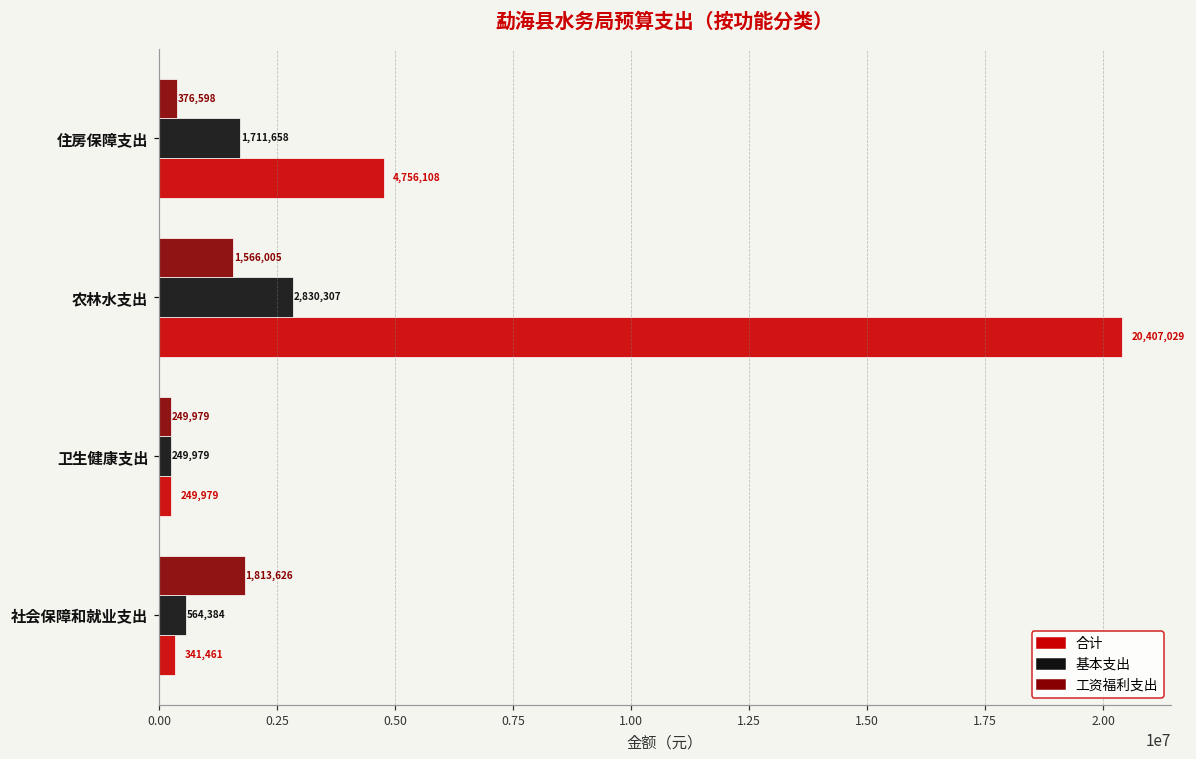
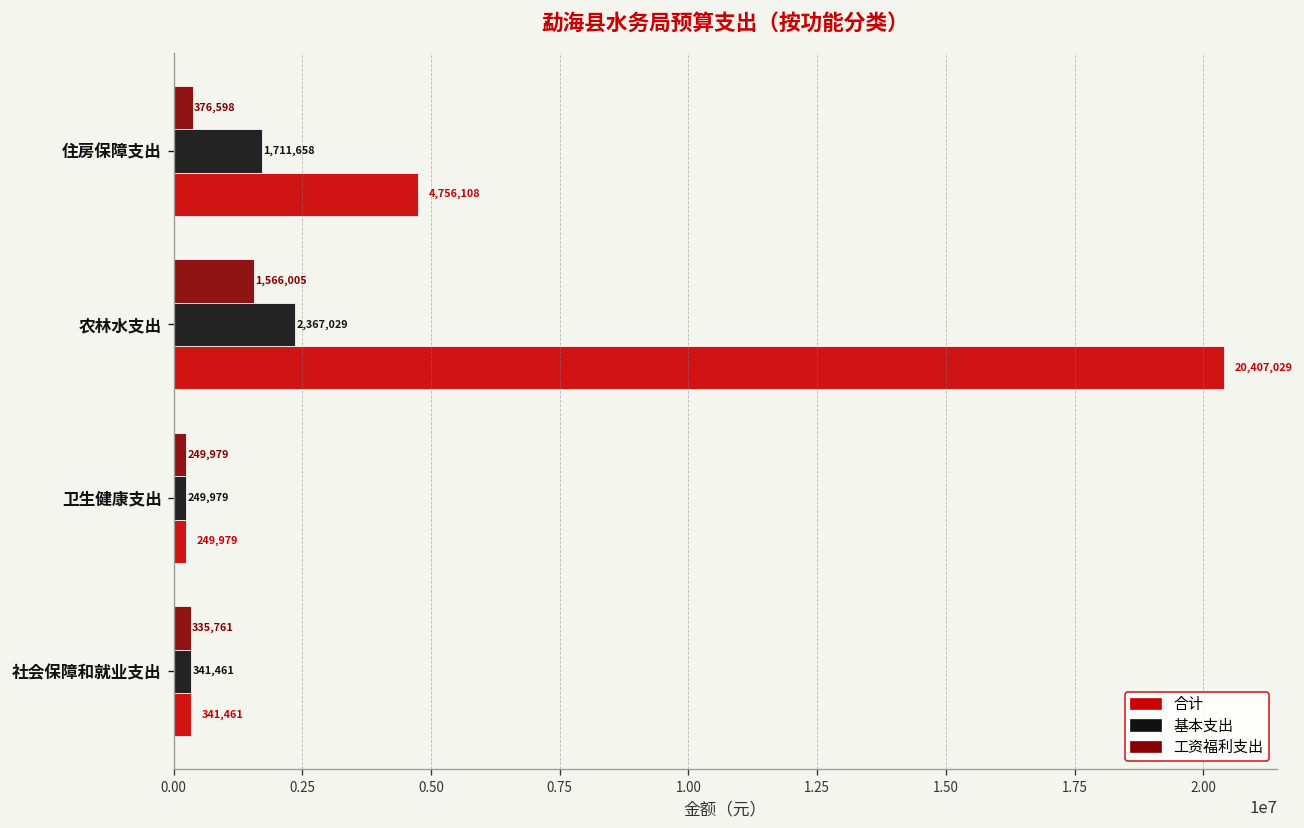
  {
    "合计": {
      "住房保障支出": "4,756,108",
      "农林水支出": "20,407,029",
      "卫生健康支出": "249,979",
      "社会保障和就业支出": "341,461"
    },
    "基本支出": {
      "住房保障支出": "1,711,658",
-     "农林水支出": "2,830,307",
+     "农林水支出": "2,367,029",
      "卫生健康支出": "249,979",
-     "社会保障和就业支出": "564,384"
+     "社会保障和就业支出": "341,461"
    },
    "工资福利支出": {
      "住房保障支出": "376,598",
      "农林水支出": "1,566,005",
      "卫生健康支出": "249,979",
-     "社会保障和就业支出": "1,813,626"
+     "社会保障和就业支出": "335,761"
    }
  }
